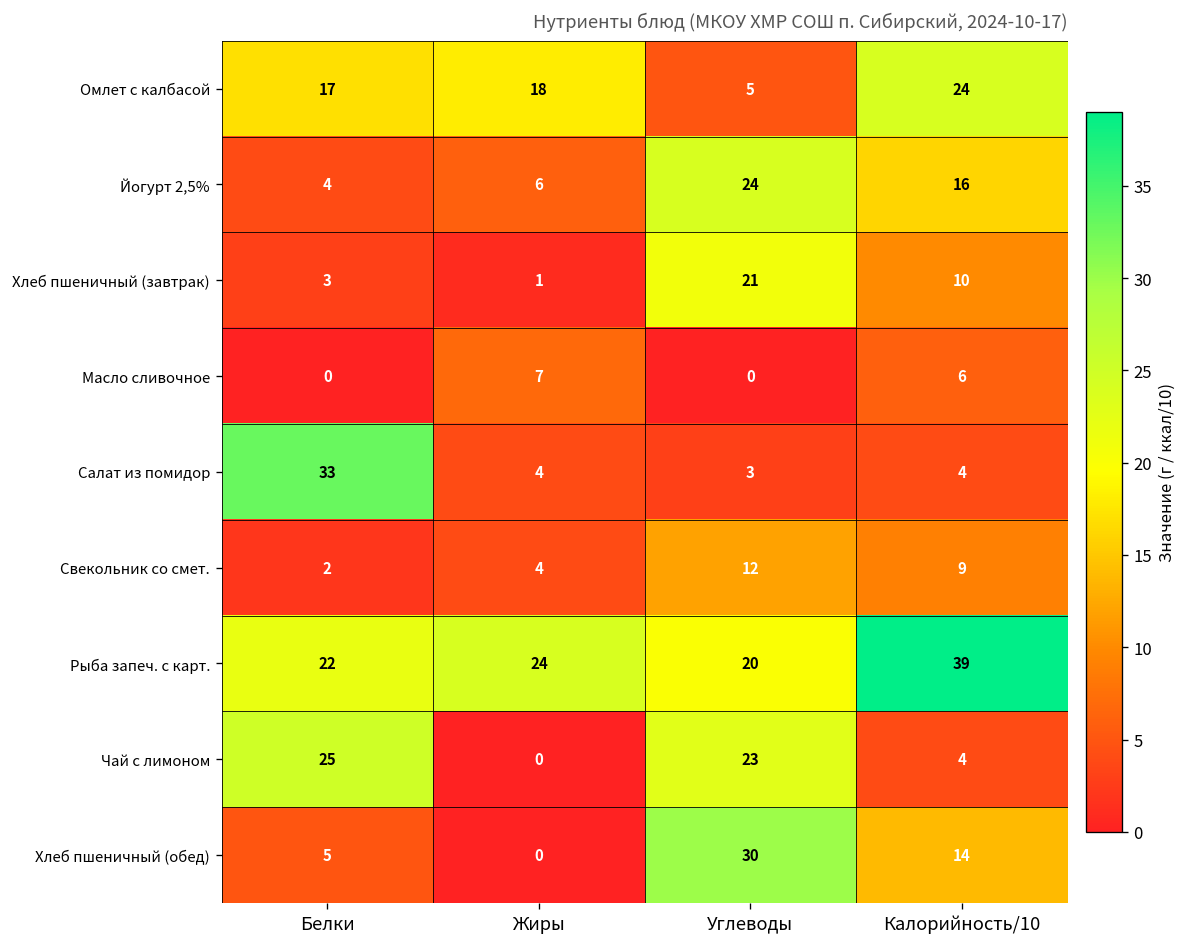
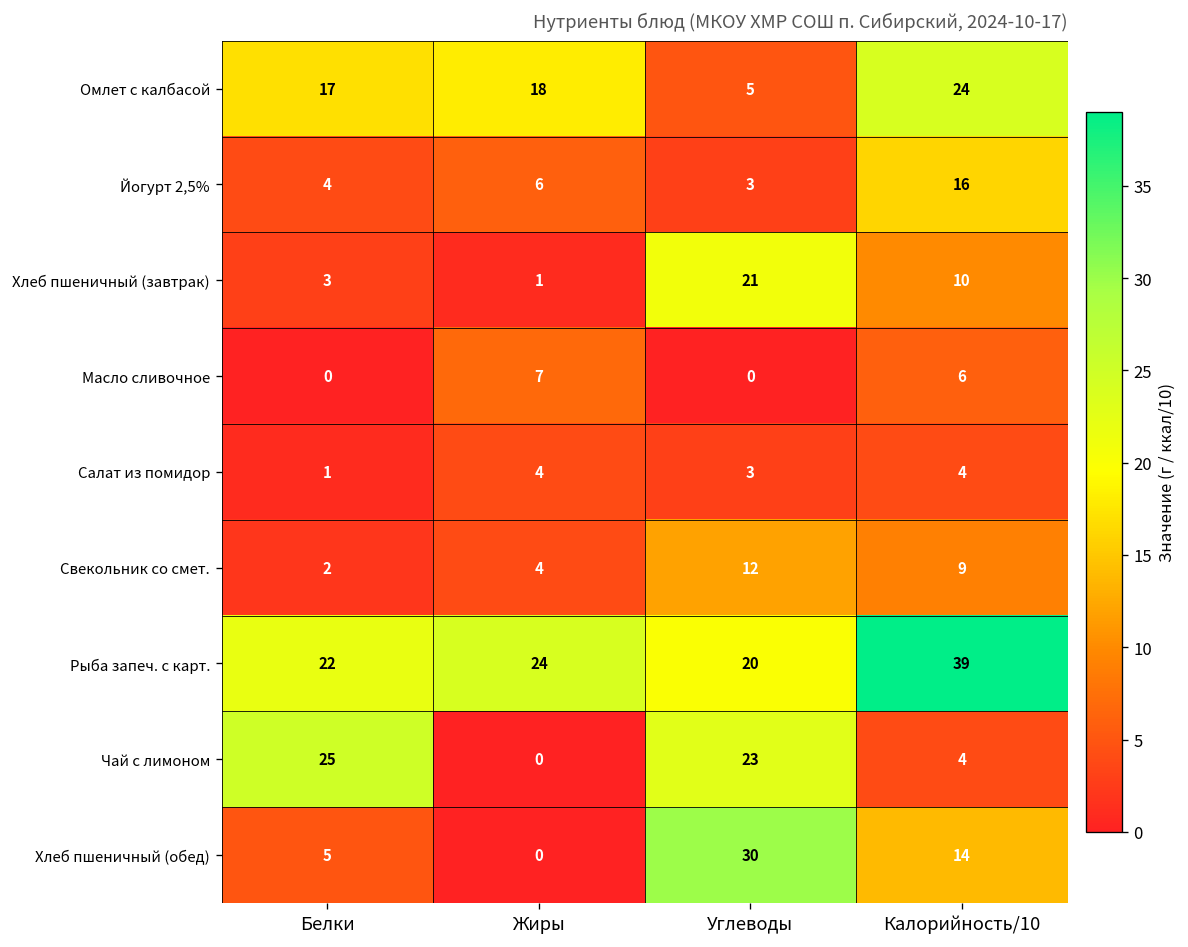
  {
    "Омлет с калбасой": {
      "Белки": 17,
      "Жиры": 18,
      "Углеводы": 5,
      "Калорийность/10": 24
    },
    "Йогурт 2,5%": {
      "Белки": 4,
      "Жиры": 6,
-     "Углеводы": 24,
+     "Углеводы": 3,
      "Калорийность/10": 16
    },
    "Хлеб пшеничный (завтрак)": {
      "Белки": 3,
      "Жиры": 1,
      "Углеводы": 21,
      "Калорийность/10": 10
    },
    "Масло сливочное": {
      "Белки": 0,
      "Жиры": 7,
      "Углеводы": 0,
      "Калорийность/10": 6
    },
    "Салат из помидор": {
-     "Белки": 33,
+     "Белки": 1,
      "Жиры": 4,
      "Углеводы": 3,
      "Калорийность/10": 4
    },
    "Свекольник со смет.": {
      "Белки": 2,
      "Жиры": 4,
      "Углеводы": 12,
      "Калорийность/10": 9
    },
    "Рыба запеч. с карт.": {
      "Белки": 22,
      "Жиры": 24,
      "Углеводы": 20,
      "Калорийность/10": 39
    },
    "Чай с лимоном": {
      "Белки": 25,
      "Жиры": 0,
      "Углеводы": 23,
      "Калорийность/10": 4
    },
    "Хлеб пшеничный (обед)": {
      "Белки": 5,
      "Жиры": 0,
      "Углеводы": 30,
      "Калорийность/10": 14
    }
  }
